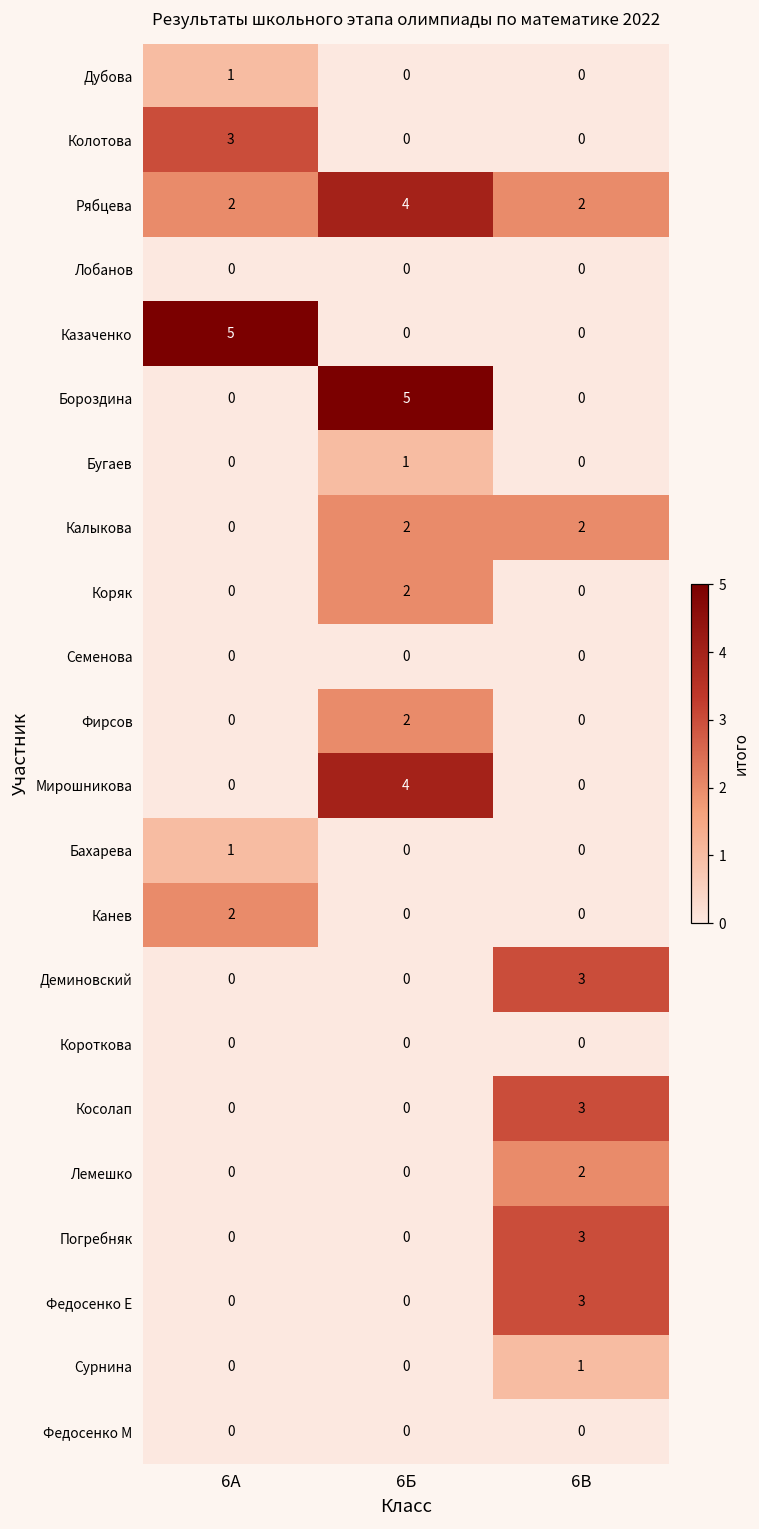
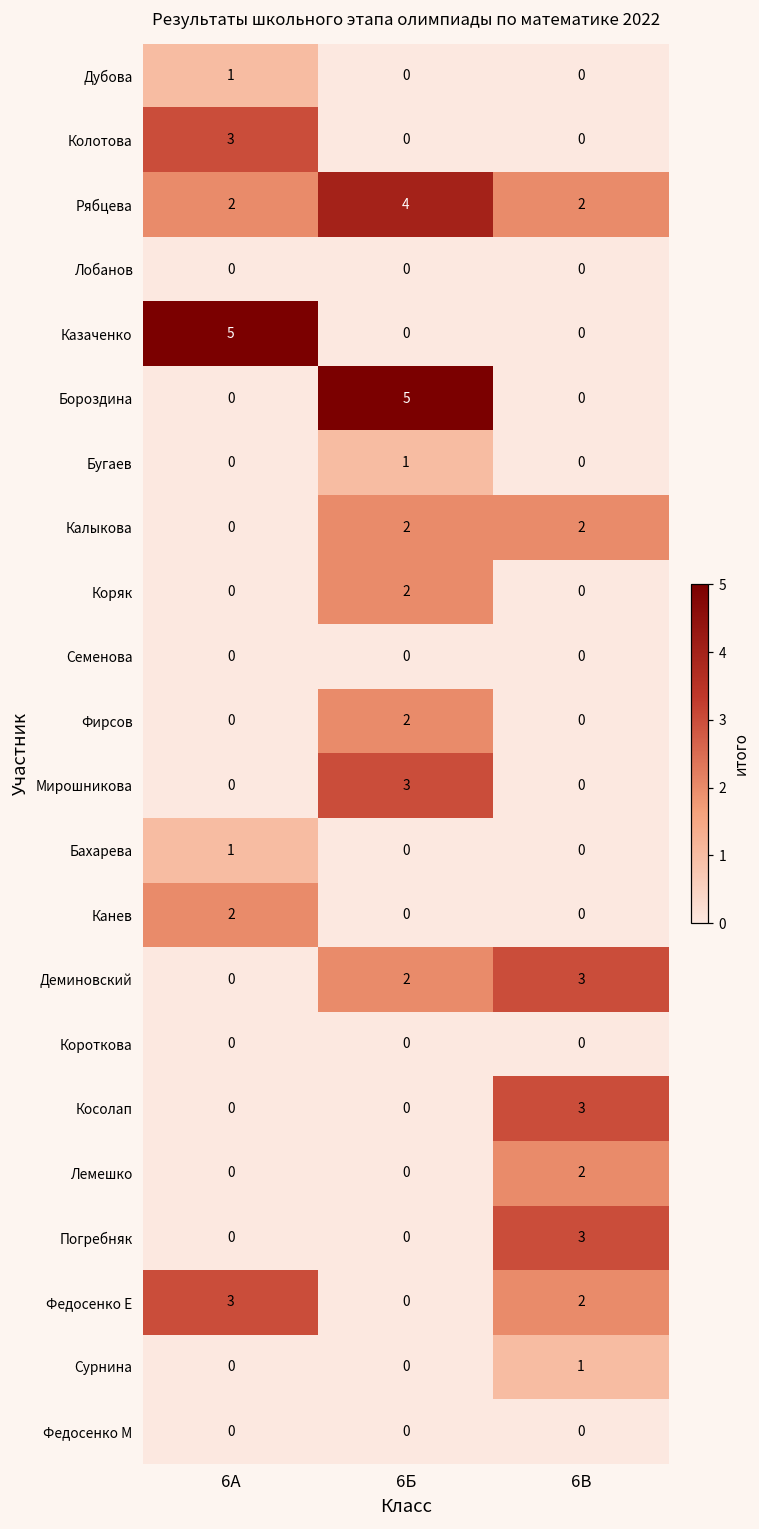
  {
    "Дубова": {
      "6А": 1,
      "6Б": 0,
      "6В": 0
    },
    "Колотова": {
      "6А": 3,
      "6Б": 0,
      "6В": 0
    },
    "Рябцева": {
      "6А": 2,
      "6Б": 4,
      "6В": 2
    },
    "Лобанов": {
      "6А": 0,
      "6Б": 0,
      "6В": 0
    },
    "Казаченко": {
      "6А": 5,
      "6Б": 0,
      "6В": 0
    },
    "Бороздина": {
      "6А": 0,
      "6Б": 5,
      "6В": 0
    },
    "Бугаев": {
      "6А": 0,
      "6Б": 1,
      "6В": 0
    },
    "Калыкова": {
      "6А": 0,
      "6Б": 2,
      "6В": 2
    },
    "Коряк": {
      "6А": 0,
      "6Б": 2,
      "6В": 0
    },
    "Семенова": {
      "6А": 0,
      "6Б": 0,
      "6В": 0
    },
    "Фирсов": {
      "6А": 0,
      "6Б": 2,
      "6В": 0
    },
    "Мирошникова": {
      "6А": 0,
-     "6Б": 4,
+     "6Б": 3,
      "6В": 0
    },
    "Бахарева": {
      "6А": 1,
      "6Б": 0,
      "6В": 0
    },
    "Канев": {
      "6А": 2,
      "6Б": 0,
      "6В": 0
    },
    "Деминовский": {
      "6А": 0,
-     "6Б": 0,
+     "6Б": 2,
      "6В": 3
    },
    "Короткова": {
      "6А": 0,
      "6Б": 0,
      "6В": 0
    },
    "Косолап": {
      "6А": 0,
      "6Б": 0,
      "6В": 3
    },
    "Лемешко": {
      "6А": 0,
      "6Б": 0,
      "6В": 2
    },
    "Погребняк": {
      "6А": 0,
      "6Б": 0,
      "6В": 3
    },
    "Федосенко Е": {
-     "6А": 0,
+     "6А": 3,
      "6Б": 0,
-     "6В": 3
+     "6В": 2
    },
    "Сурнина": {
      "6А": 0,
      "6Б": 0,
      "6В": 1
    },
    "Федосенко М": {
      "6А": 0,
      "6Б": 0,
      "6В": 0
    }
  }
